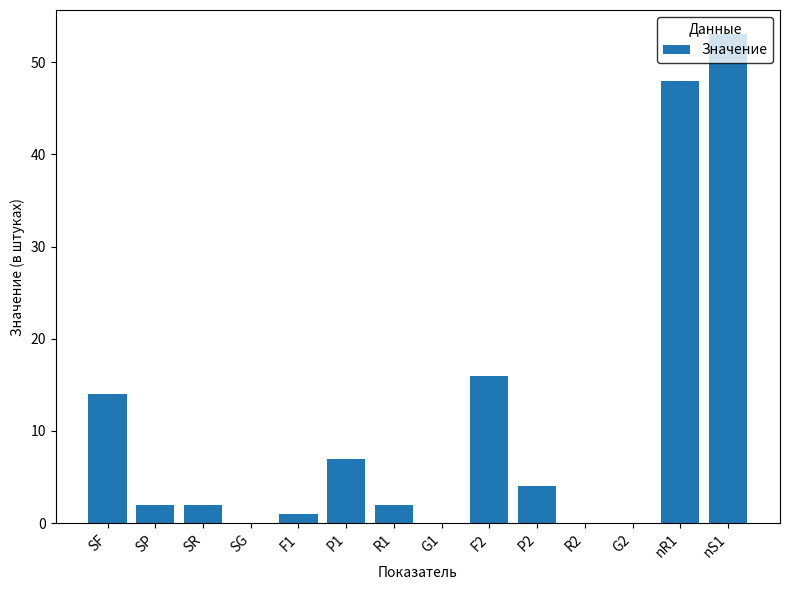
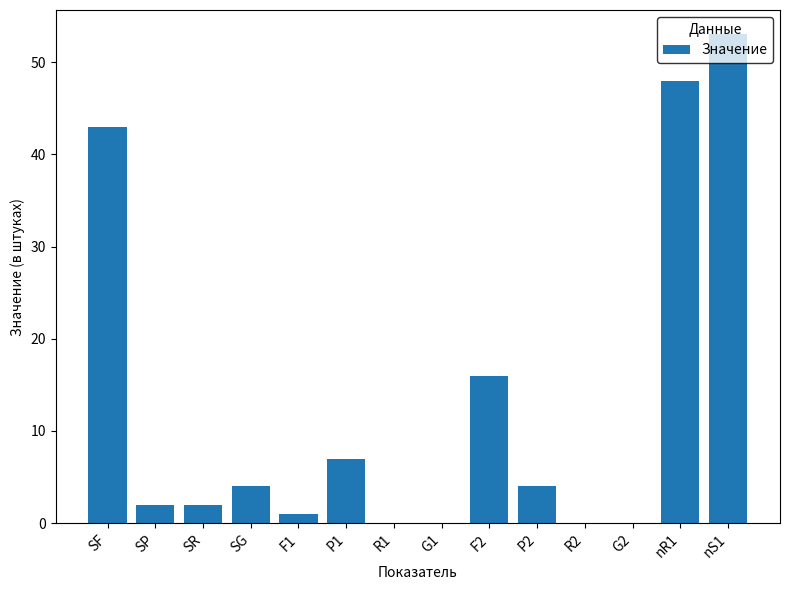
  {
-   "SF": 14,
+   "SF": 43,
    "SP": 2,
    "SR": 2,
-   "SG": 0,
+   "SG": 4,
    "F1": 1,
    "P1": 7,
-   "R1": 2,
+   "R1": 0,
    "G1": 0,
    "F2": 16,
    "P2": 4,
    "R2": 0,
    "G2": 0,
    "nR1": 48
  }
